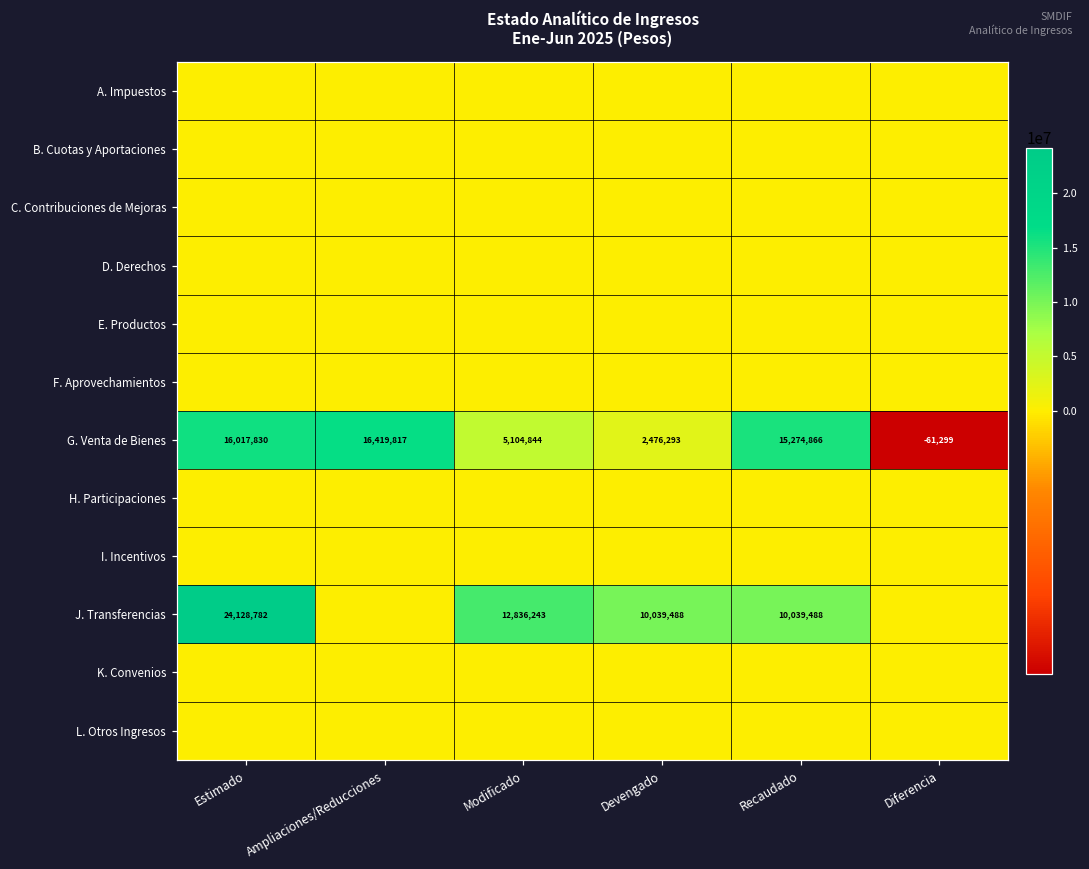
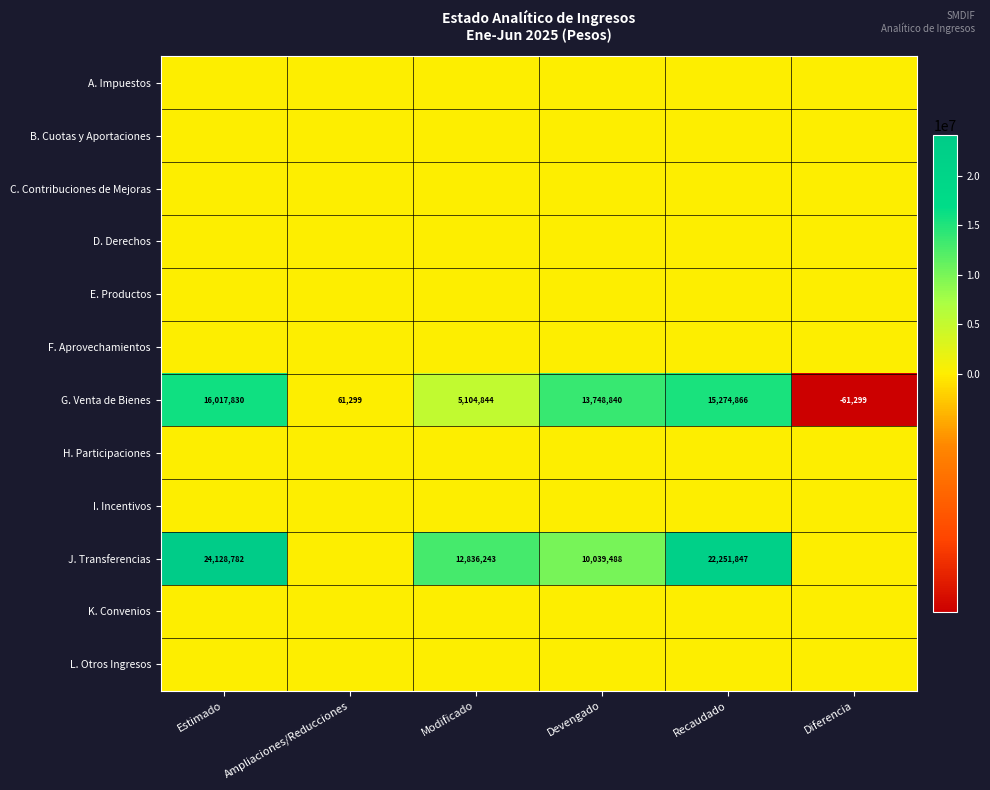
  {
    "G. Venta de Bienes": {
      "Estimado": "16,017,830",
-     "Ampliaciones/Reducciones": "16,419,817",
+     "Ampliaciones/Reducciones": "61,299",
      "Modificado": "5,104,844",
-     "Devengado": "2,476,293",
+     "Devengado": "13,748,840",
      "Recaudado": "15,274,866",
      "Diferencia": "-61,299"
    },
    "J. Transferencias": {
      "Estimado": "24,128,782",
      "Modificado": "12,836,243",
      "Devengado": "10,039,488",
-     "Recaudado": "10,039,488"
+     "Recaudado": "22,251,847"
    }
  }
